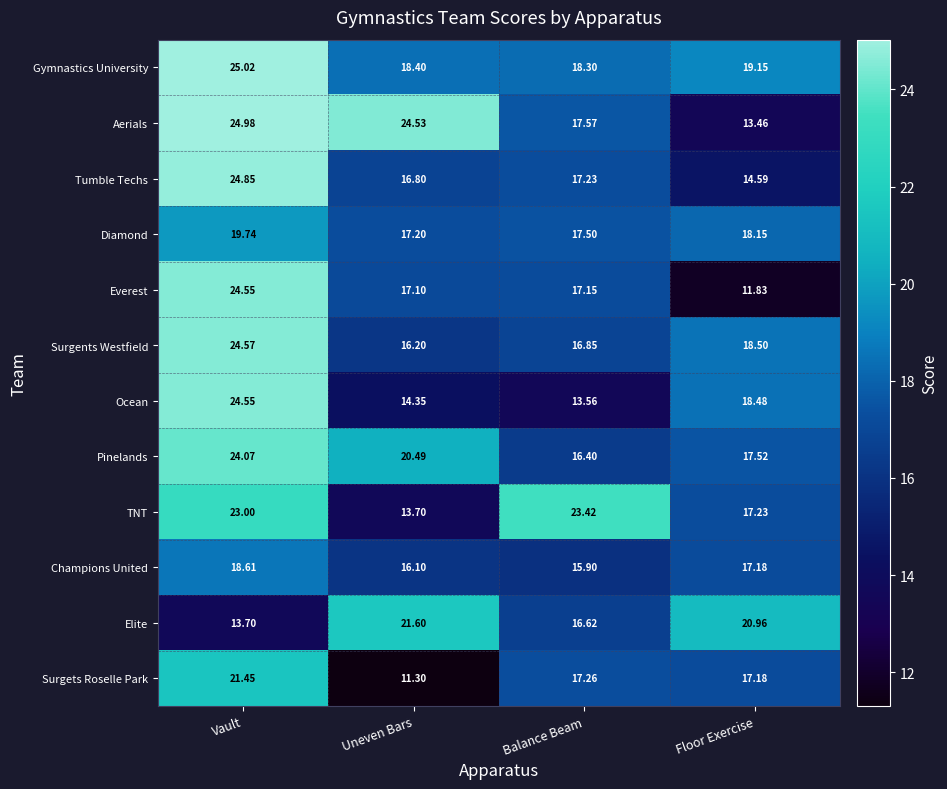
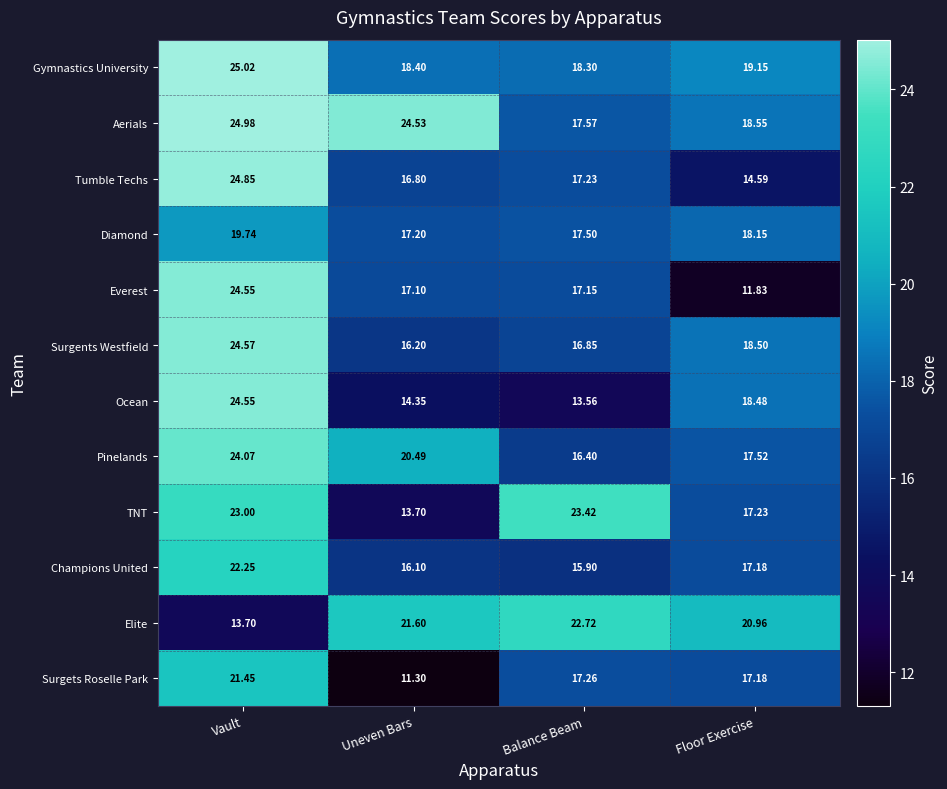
  {
    "Gymnastics University": {
      "Vault": 25.02,
      "Uneven Bars": 18.40,
      "Balance Beam": 18.30,
      "Floor Exercise": 19.15
    },
    "Aerials": {
      "Vault": 24.98,
      "Uneven Bars": 24.53,
      "Balance Beam": 17.57,
-     "Floor Exercise": 13.46
+     "Floor Exercise": 18.55
    },
    "Tumble Techs": {
      "Vault": 24.85,
      "Uneven Bars": 16.80,
      "Balance Beam": 17.23,
      "Floor Exercise": 14.59
    },
    "Diamond": {
      "Vault": 19.74,
      "Uneven Bars": 17.20,
      "Balance Beam": 17.50,
      "Floor Exercise": 18.15
    },
    "Everest": {
      "Vault": 24.55,
      "Uneven Bars": 17.10,
      "Balance Beam": 17.15,
      "Floor Exercise": 11.83
    },
    "Surgents Westfield": {
      "Vault": 24.57,
      "Uneven Bars": 16.20,
      "Balance Beam": 16.85,
      "Floor Exercise": 18.50
    },
    "Ocean": {
      "Vault": 24.55,
      "Uneven Bars": 14.35,
      "Balance Beam": 13.56,
      "Floor Exercise": 18.48
    },
    "Pinelands": {
      "Vault": 24.07,
      "Uneven Bars": 20.49,
      "Balance Beam": 16.40,
      "Floor Exercise": 17.52
    },
    "TNT": {
      "Vault": 23.00,
      "Uneven Bars": 13.70,
      "Balance Beam": 23.42,
      "Floor Exercise": 17.23
    },
    "Champions United": {
-     "Vault": 18.61,
+     "Vault": 22.25,
      "Uneven Bars": 16.10,
      "Balance Beam": 15.90,
      "Floor Exercise": 17.18
    },
    "Elite": {
      "Vault": 13.70,
      "Uneven Bars": 21.60,
-     "Balance Beam": 16.62,
+     "Balance Beam": 22.72,
      "Floor Exercise": 20.96
    },
    "Surgets Roselle Park": {
      "Vault": 21.45,
      "Uneven Bars": 11.30,
      "Balance Beam": 17.26,
      "Floor Exercise": 17.18
    }
  }
